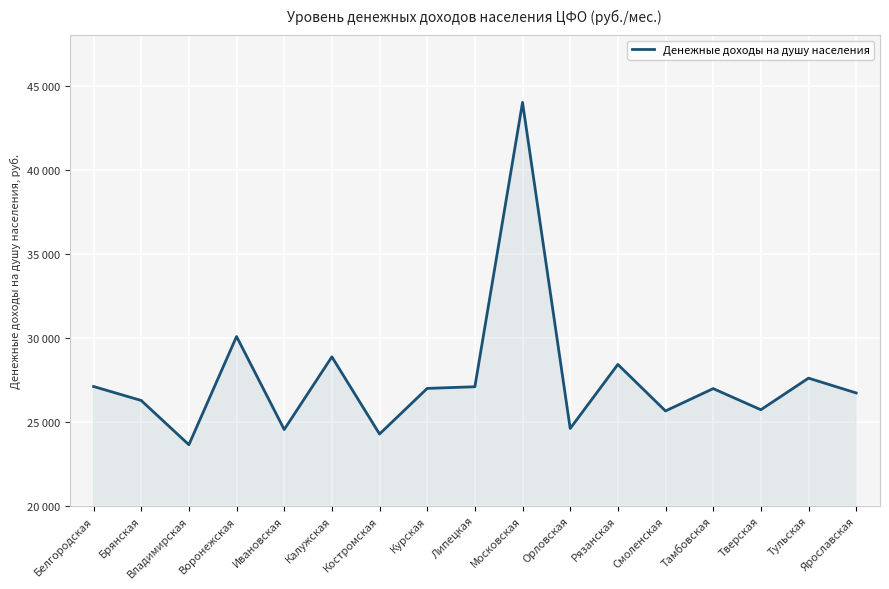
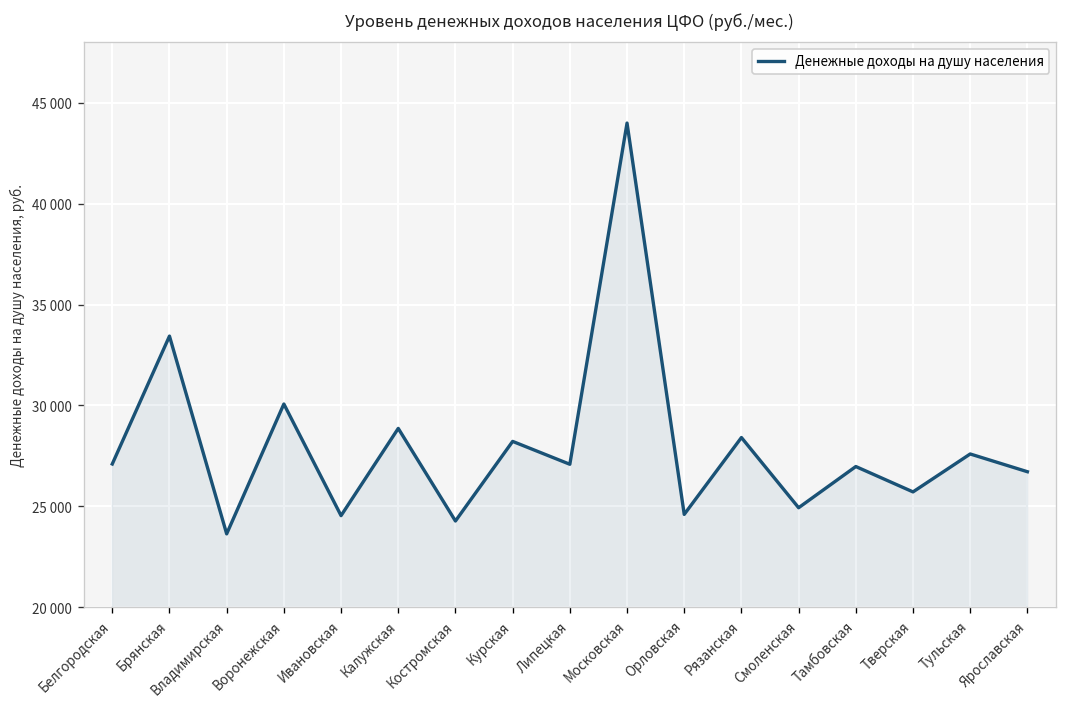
  {
    "Белгородская": 27100,
-   "Брянская": 26300,
+   "Брянская": 33400,
    "Владимирская": 23600,
    "Воронежская": 30100,
    "Ивановская": 24500,
    "Калужская": 28900,
    "Костромская": 24300,
-   "Курская": 27000,
+   "Курская": 28200,
    "Липецкая": 27100,
    "Московская": 44000,
    "Орловская": 24600,
    "Рязанская": 28400,
-   "Смоленская": 25600,
+   "Смоленская": 24900,
    "Тамбовская": 27000,
    "Тверская": 25700,
    "Тульская": 27600,
    "Ярославская": 26700
  }
